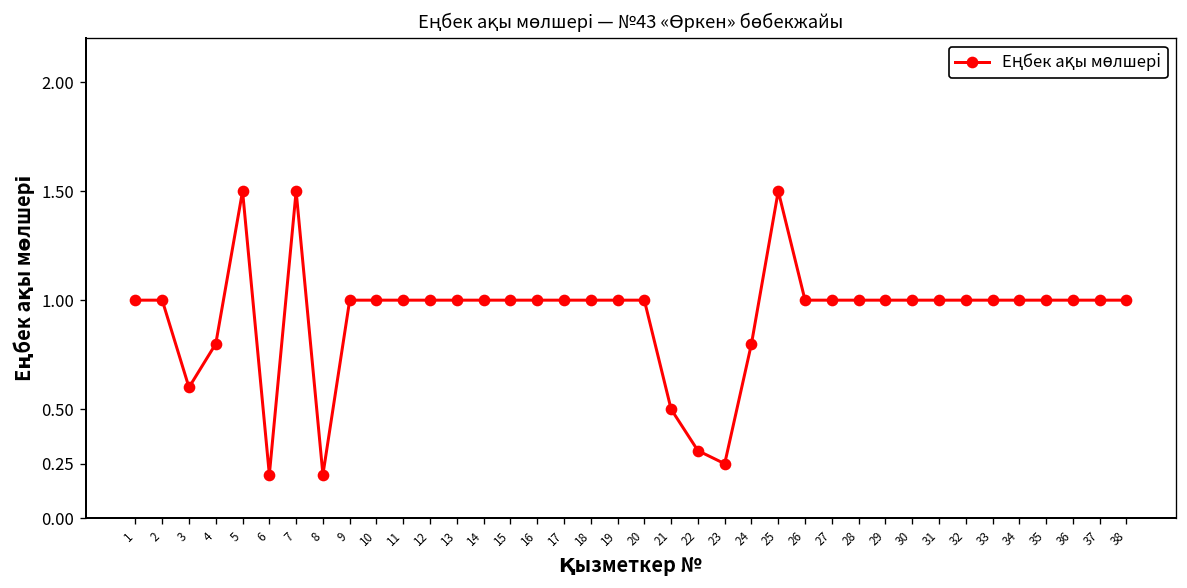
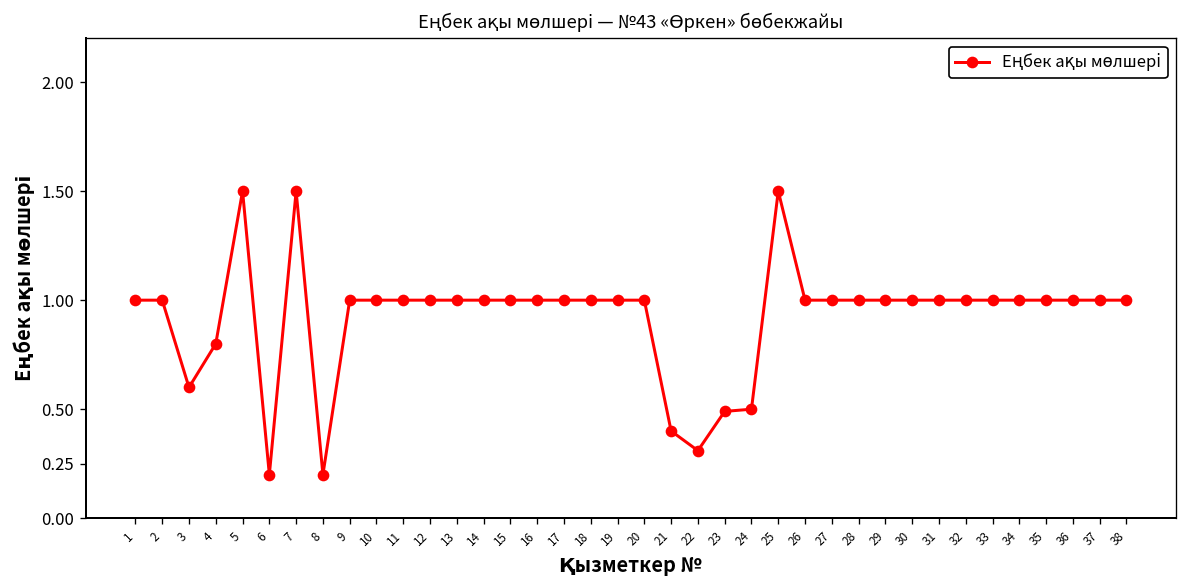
  {
    "1": 1.00,
    "2": 1.00,
    "3": 0.60,
    "4": 0.80,
    "5": 1.50,
    "6": 0.20,
    "7": 1.50,
    "8": 0.20,
    "9": 1.00,
    "10": 1.00,
    "11": 1.00,
    "12": 1.00,
    "13": 1.00,
    "14": 1.00,
    "15": 1.00,
    "16": 1.00,
    "17": 1.00,
    "18": 1.00,
    "19": 1.00,
    "20": 1.00,
-   "21": 0.5,
+   "21": 0.4,
    "22": 0.31,
-   "23": 0.25,
-   "24": 0.8,
+   "23": 0.49,
+   "24": 0.5,
    "25": 1.50,
    "26": 1.00,
    "27": 1.00,
    "28": 1.00,
    "29": 1.00,
    "30": 1.00,
    "31": 1.00,
    "32": 1.00,
    "33": 1.00,
    "34": 1.00,
    "35": 1.00,
    "36": 1.00,
    "37": 1.00,
    "38": 1.00
  }
